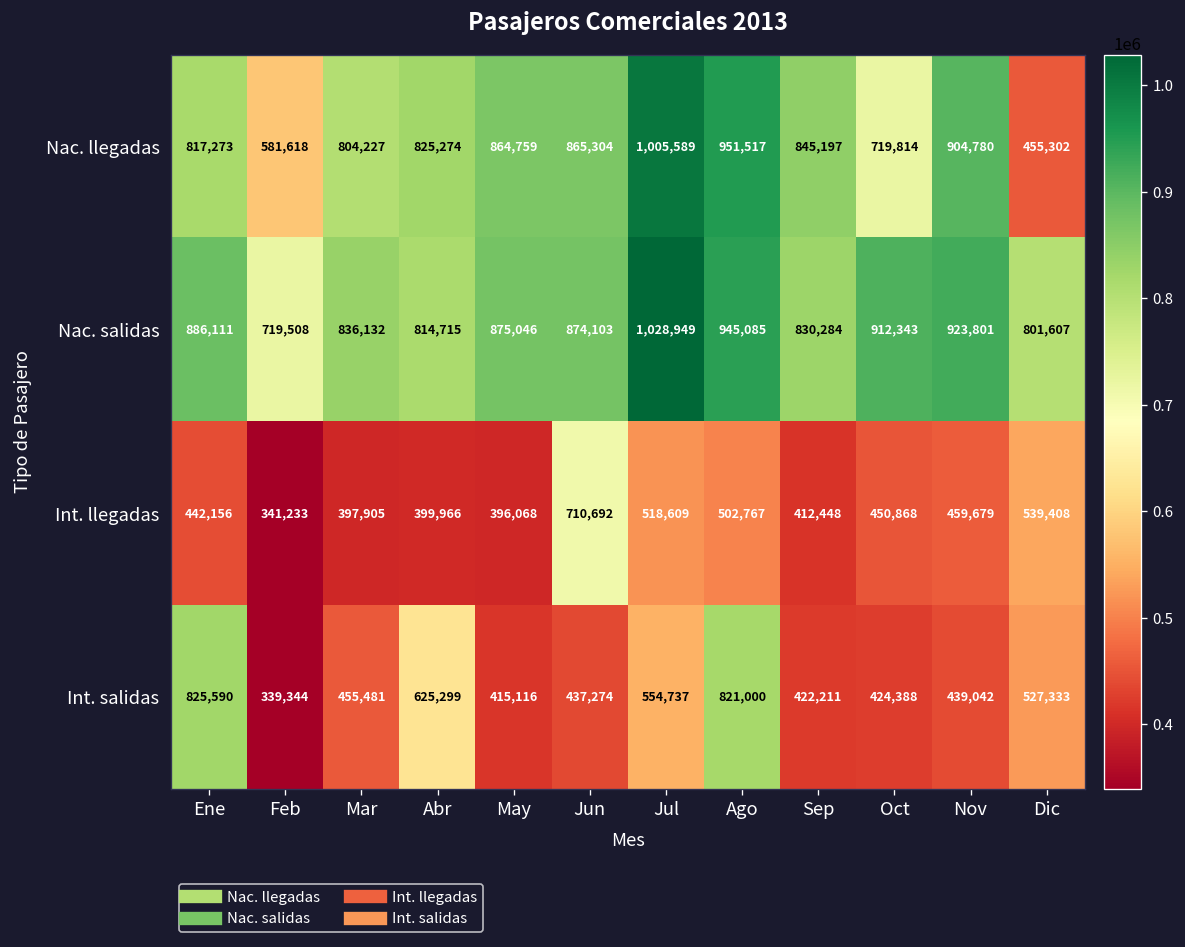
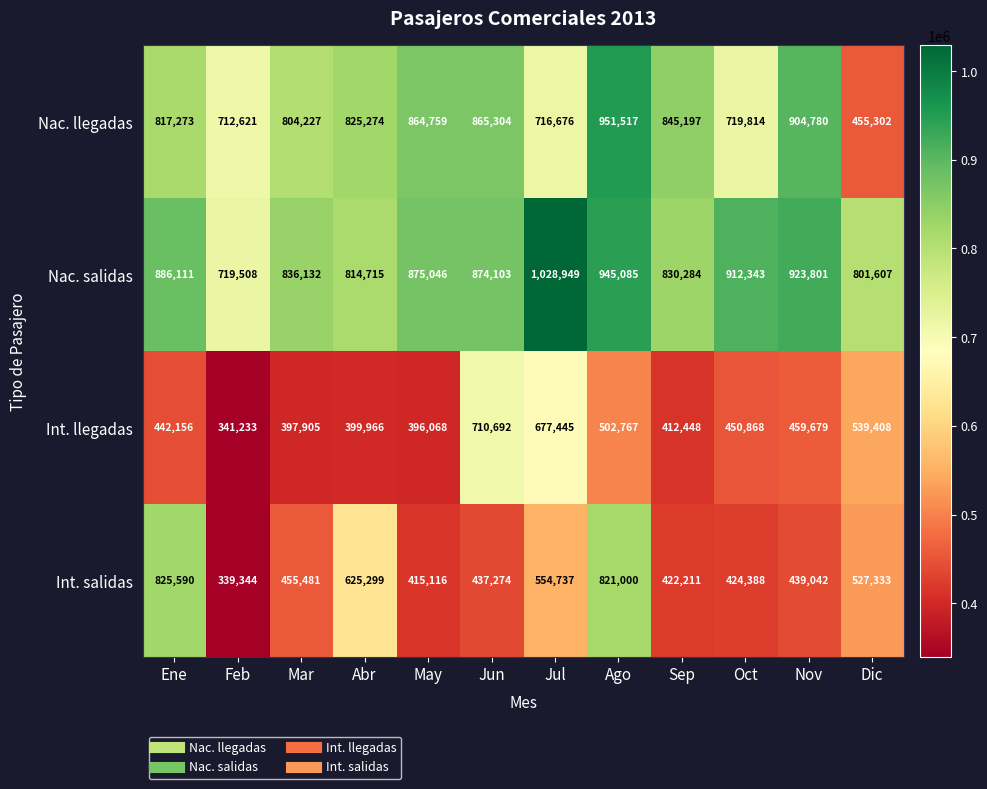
  {
    "Nac. llegadas": {
      "Ene": "817,273",
-     "Feb": "581,618",
+     "Feb": "712,621",
      "Mar": "804,227",
      "Abr": "825,274",
      "May": "864,759",
      "Jun": "865,304",
-     "Jul": "1,005,589",
+     "Jul": "716,676",
      "Ago": "951,517",
      "Sep": "845,197",
      "Oct": "719,814",
      "Nov": "904,780",
      "Dic": "455,302"
    },
    "Nac. salidas": {
      "Ene": "886,111",
      "Feb": "719,508",
      "Mar": "836,132",
      "Abr": "814,715",
      "May": "875,046",
      "Jun": "874,103",
      "Jul": "1,028,949",
      "Ago": "945,085",
      "Sep": "830,284",
      "Oct": "912,343",
      "Nov": "923,801",
      "Dic": "801,607"
    },
    "Int. llegadas": {
      "Ene": "442,156",
      "Feb": "341,233",
      "Mar": "397,905",
      "Abr": "399,966",
      "May": "396,068",
      "Jun": "710,692",
-     "Jul": "518,609",
+     "Jul": "677,445",
      "Ago": "502,767",
      "Sep": "412,448",
      "Oct": "450,868",
      "Nov": "459,679",
      "Dic": "539,408"
    },
    "Int. salidas": {
      "Ene": "825,590",
      "Feb": "339,344",
      "Mar": "455,481",
      "Abr": "625,299",
      "May": "415,116",
      "Jun": "437,274",
      "Jul": "554,737",
      "Ago": "821,000",
      "Sep": "422,211",
      "Oct": "424,388",
      "Nov": "439,042",
      "Dic": "527,333"
    }
  }
